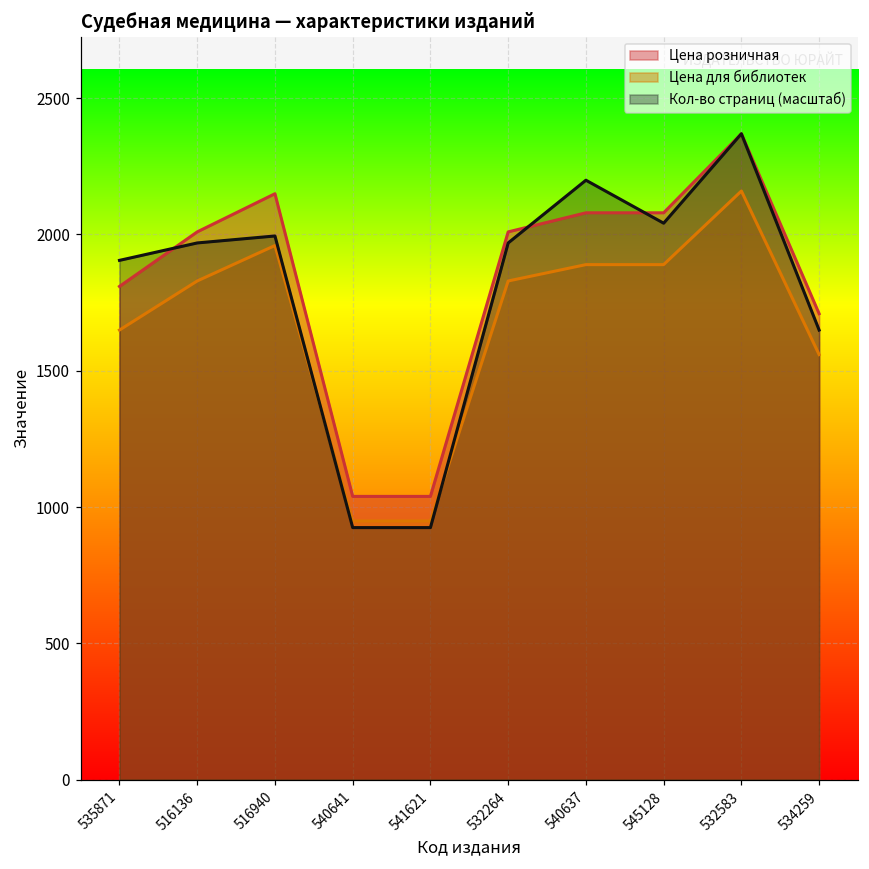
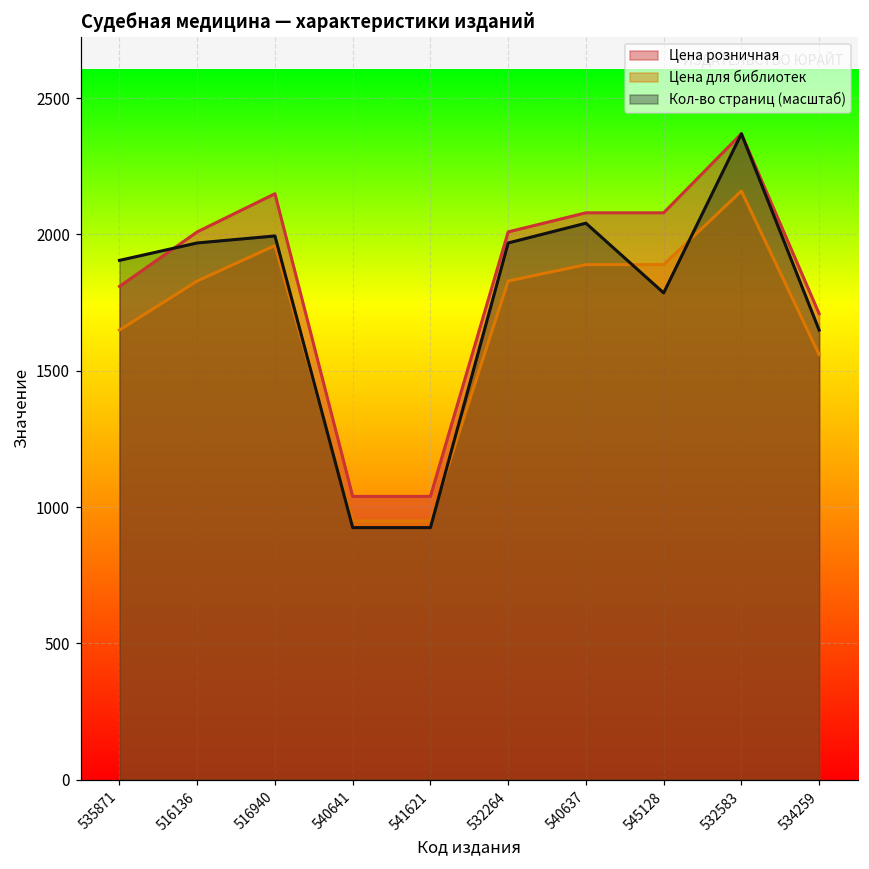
  {
    "Кол-во страниц (масштаб)": {
      "535871": 1900,
      "516136": 1970,
      "516940": 1990,
      "540641": 920,
      "541621": 920,
      "532264": 1970,
-     "540637": 2200,
-     "545128": 2040,
+     "540637": 2040,
+     "545128": 1790,
      "534259": 1650
    }
  }
